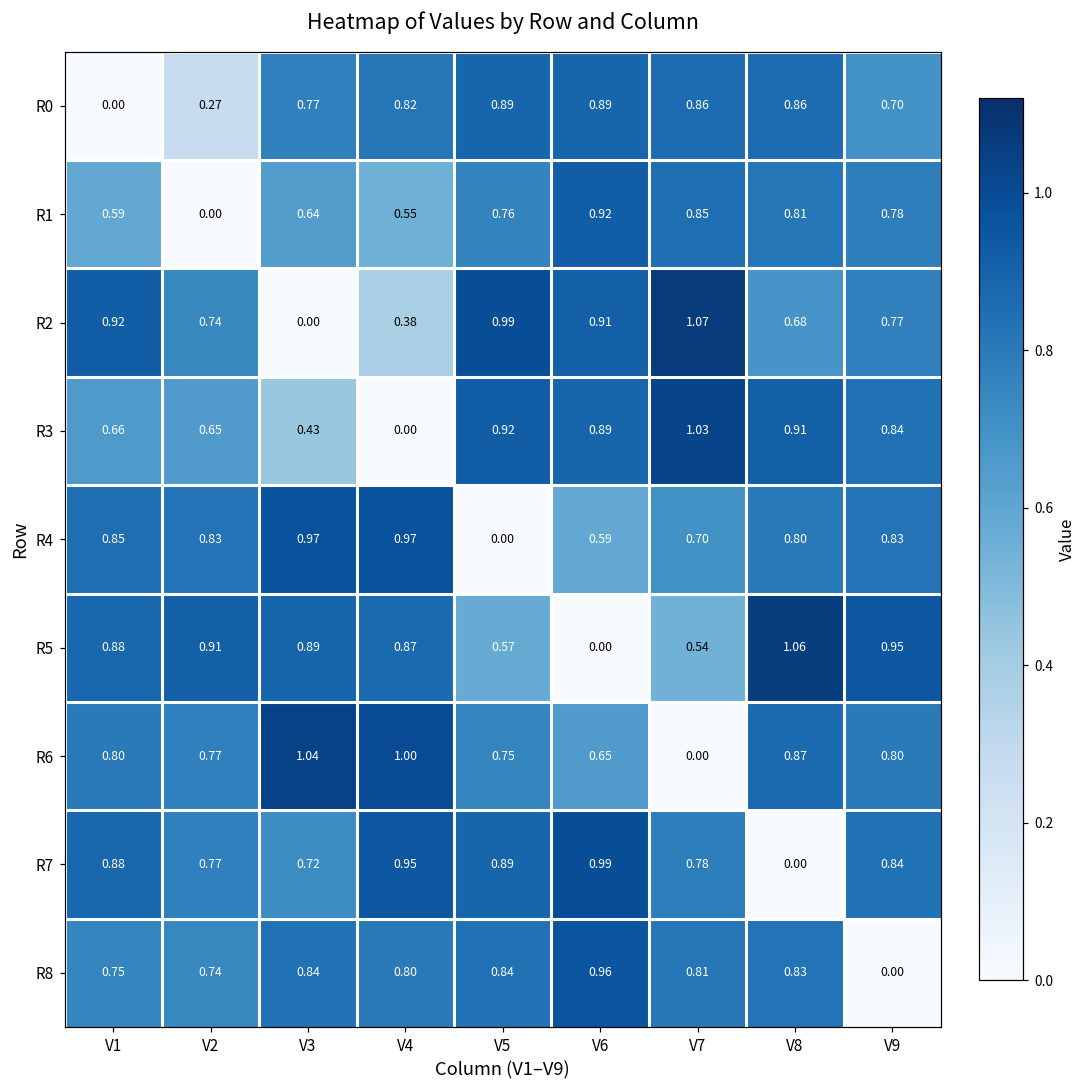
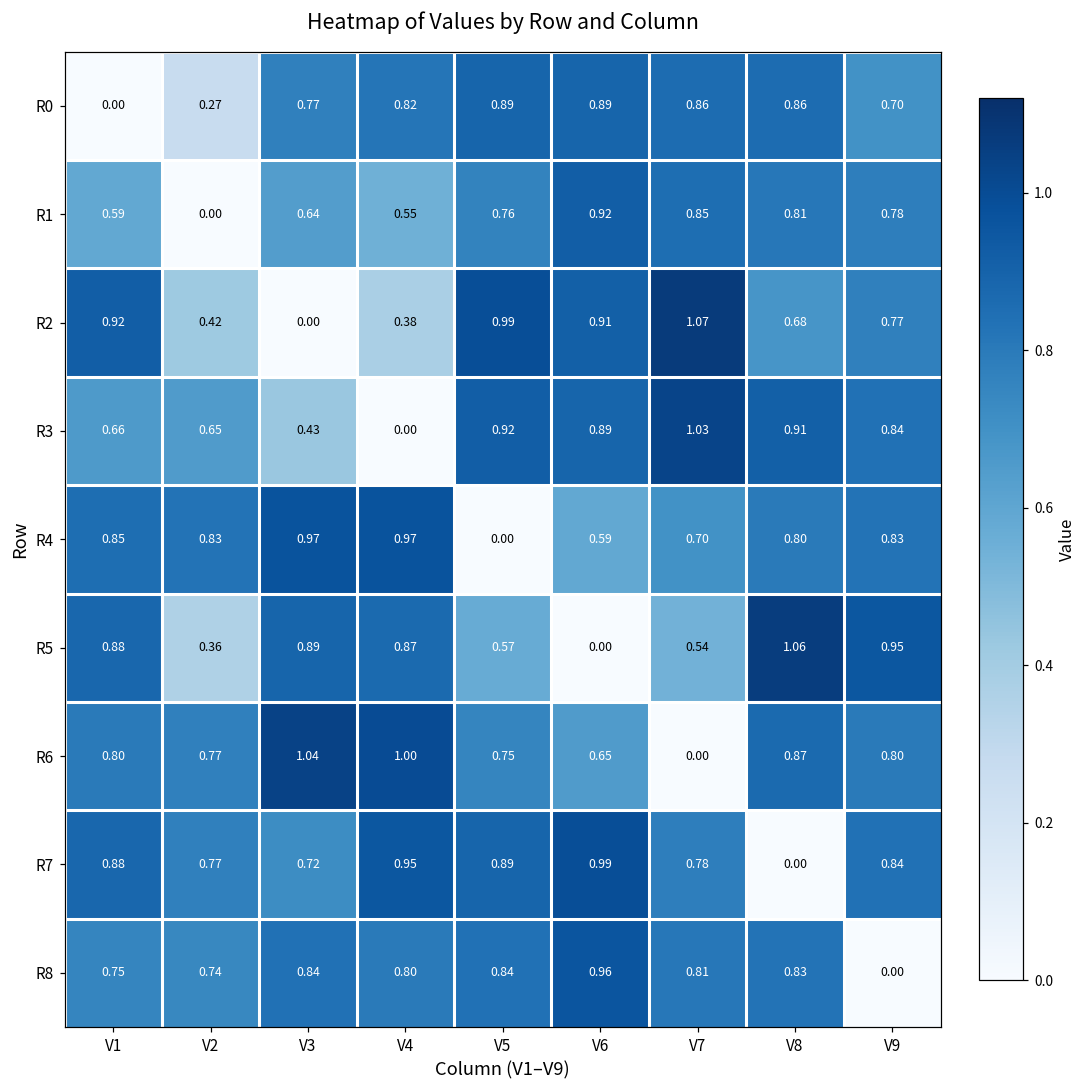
  {
    "R0": {
      "V1": 0.00,
      "V2": 0.27,
      "V3": 0.77,
      "V4": 0.82,
      "V5": 0.89,
      "V6": 0.89,
      "V7": 0.86,
      "V8": 0.86,
      "V9": 0.70
    },
    "R1": {
      "V1": 0.59,
      "V2": 0.00,
      "V3": 0.64,
      "V4": 0.55,
      "V5": 0.76,
      "V6": 0.92,
      "V7": 0.85,
      "V8": 0.81,
      "V9": 0.78
    },
    "R2": {
      "V1": 0.92,
-     "V2": 0.74,
+     "V2": 0.42,
      "V3": 0.00,
      "V4": 0.38,
      "V5": 0.99,
      "V6": 0.91,
      "V7": 1.07,
      "V8": 0.68,
      "V9": 0.77
    },
    "R3": {
      "V1": 0.66,
      "V2": 0.65,
      "V3": 0.43,
      "V4": 0.00,
      "V5": 0.92,
      "V6": 0.89,
      "V7": 1.03,
      "V8": 0.91,
      "V9": 0.84
    },
    "R4": {
      "V1": 0.85,
      "V2": 0.83,
      "V3": 0.97,
      "V4": 0.97,
      "V5": 0.00,
      "V6": 0.59,
      "V7": 0.70,
      "V8": 0.80,
      "V9": 0.83
    },
    "R5": {
      "V1": 0.88,
-     "V2": 0.91,
+     "V2": 0.36,
      "V3": 0.89,
      "V4": 0.87,
      "V5": 0.57,
      "V6": 0.00,
      "V7": 0.54,
      "V8": 1.06,
      "V9": 0.95
    },
    "R6": {
      "V1": 0.80,
      "V2": 0.77,
      "V3": 1.04,
      "V4": 1.00,
      "V5": 0.75,
      "V6": 0.65,
      "V7": 0.00,
      "V8": 0.87,
      "V9": 0.80
    },
    "R7": {
      "V1": 0.88,
      "V2": 0.77,
      "V3": 0.72,
      "V4": 0.95,
      "V5": 0.89,
      "V6": 0.99,
      "V7": 0.78,
      "V8": 0.00,
      "V9": 0.84
    },
    "R8": {
      "V1": 0.75,
      "V2": 0.74,
      "V3": 0.84,
      "V4": 0.80,
      "V5": 0.84,
      "V6": 0.96,
      "V7": 0.81,
      "V8": 0.83,
      "V9": 0.00
    }
  }
